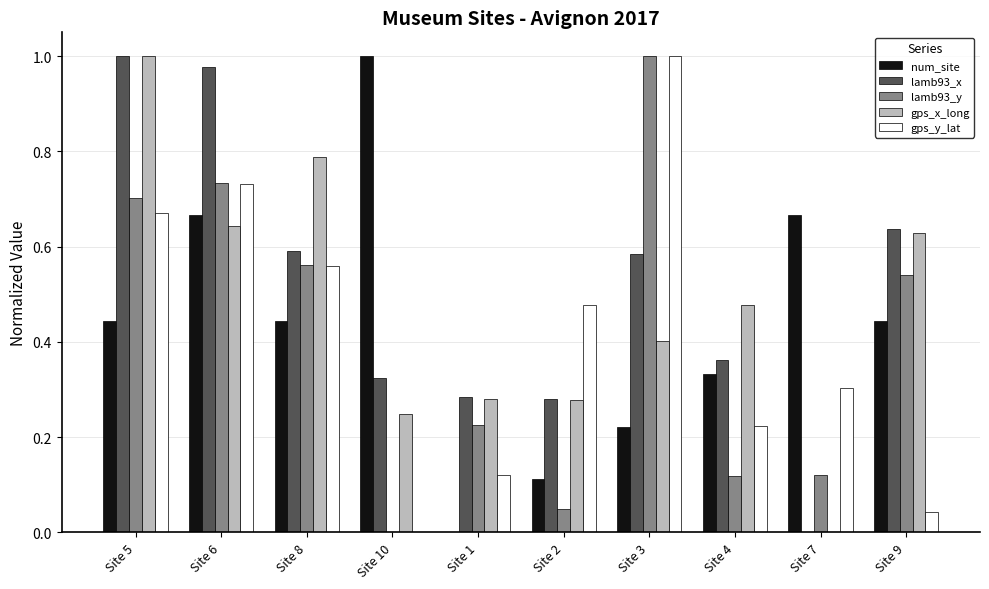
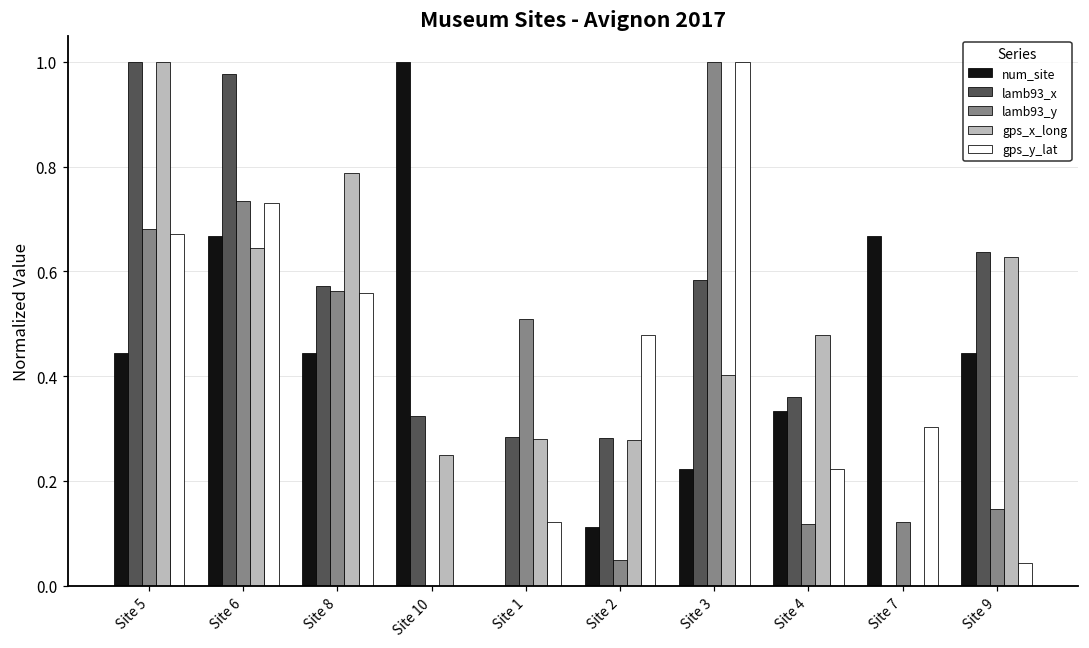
  {
    "num_site": {
      "Site 5": 0.44,
      "Site 6": 0.67,
      "Site 8": 0.44,
      "Site 10": 1.00,
      "Site 1": 0.00,
      "Site 2": 0.11,
      "Site 3": 0.22,
      "Site 4": 0.33,
      "Site 7": 0.67,
      "Site 9": 0.44
    },
    "lamb93_x": {
      "Site 5": 1.00,
      "Site 6": 0.98,
-     "Site 8": 0.59,
+     "Site 8": 0.57,
      "Site 10": 0.32,
      "Site 1": 0.28,
      "Site 2": 0.28,
      "Site 3": 0.58,
      "Site 4": 0.36,
      "Site 7": 0.00,
      "Site 9": 0.64
    },
    "lamb93_y": {
-     "Site 5": 0.70,
+     "Site 5": 0.68,
      "Site 6": 0.73,
      "Site 8": 0.56,
      "Site 10": 0.00,
-     "Site 1": 0.23,
+     "Site 1": 0.51,
      "Site 2": 0.05,
      "Site 3": 1.00,
      "Site 4": 0.12,
      "Site 7": 0.12,
-     "Site 9": 0.54
+     "Site 9": 0.15
    },
    "gps_x_long": {
      "Site 5": 1.00,
      "Site 6": 0.64,
      "Site 8": 0.79,
      "Site 10": 0.25,
      "Site 1": 0.28,
      "Site 2": 0.28,
      "Site 3": 0.40,
      "Site 4": 0.48,
      "Site 7": 0.00,
      "Site 9": 0.63
    },
    "gps_y_lat": {
      "Site 5": 0.67,
      "Site 6": 0.73,
      "Site 8": 0.56,
      "Site 10": 0.00,
      "Site 1": 0.12,
      "Site 2": 0.48,
      "Site 3": 1.00,
      "Site 4": 0.22,
      "Site 7": 0.30,
      "Site 9": 0.04
    }
  }
